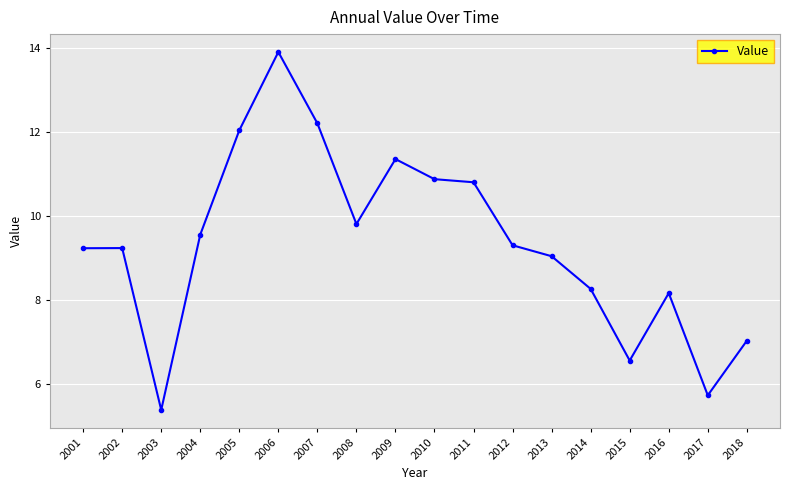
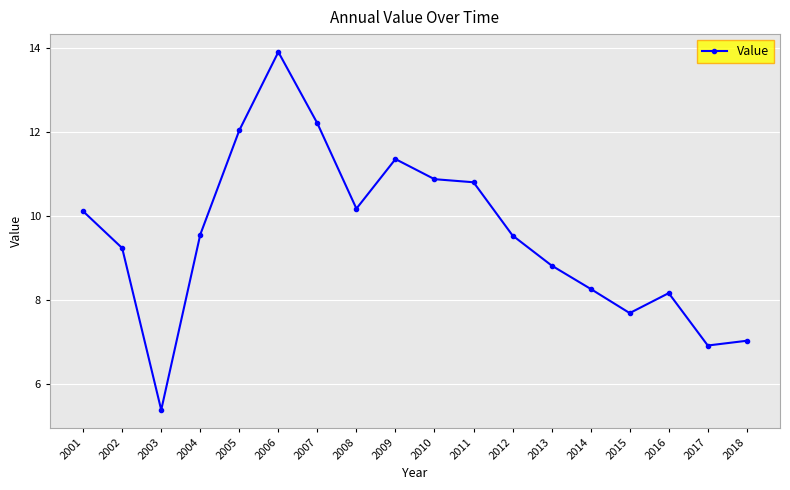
  {
-   "2001": 9.2,
+   "2001": 10.1,
    "2002": 9.2,
    "2003": 5.4,
    "2004": 9.6,
    "2005": 12.0,
    "2006": 13.9,
    "2007": 12.2,
-   "2008": 9.8,
+   "2008": 10.2,
    "2009": 11.4,
    "2010": 10.9,
    "2011": 10.8,
-   "2012": 9.3,
-   "2013": 9.0,
+   "2012": 9.5,
+   "2013": 8.8,
    "2014": 8.3,
-   "2015": 6.6,
+   "2015": 7.7,
    "2016": 8.2,
-   "2017": 5.7,
+   "2017": 6.9,
    "2018": 7.0
  }
